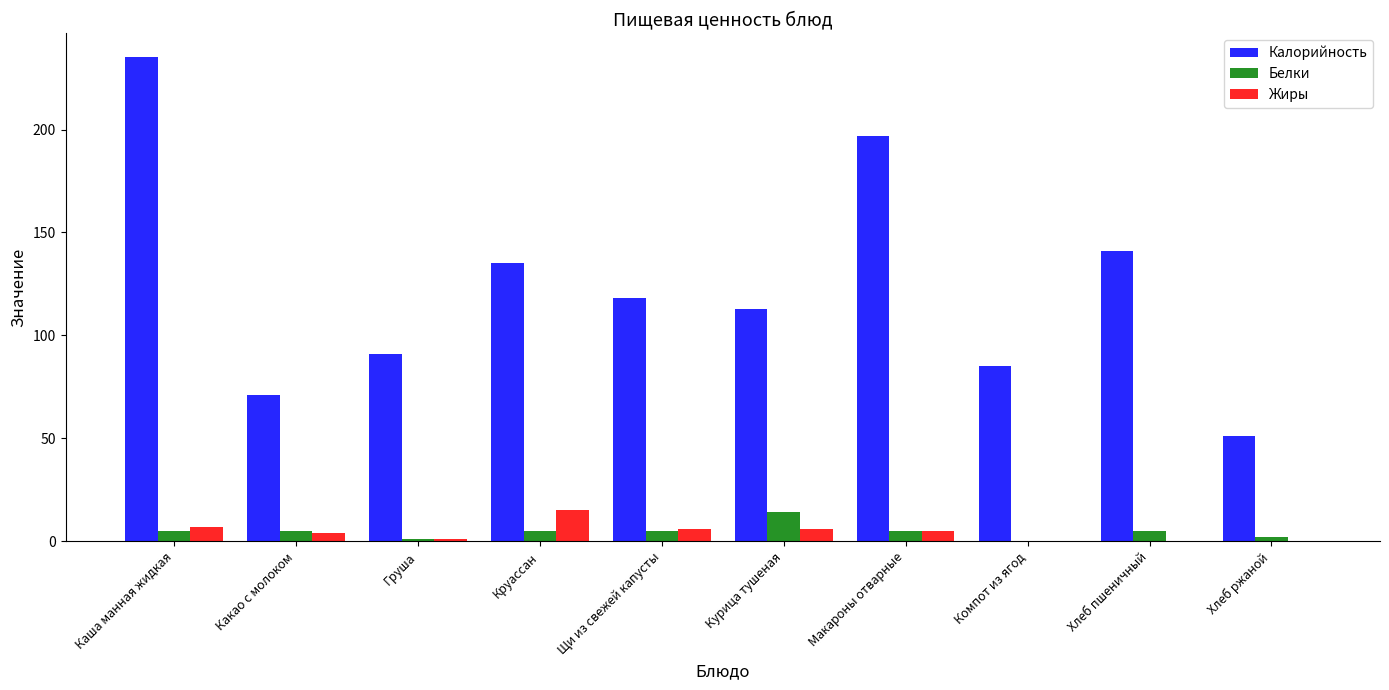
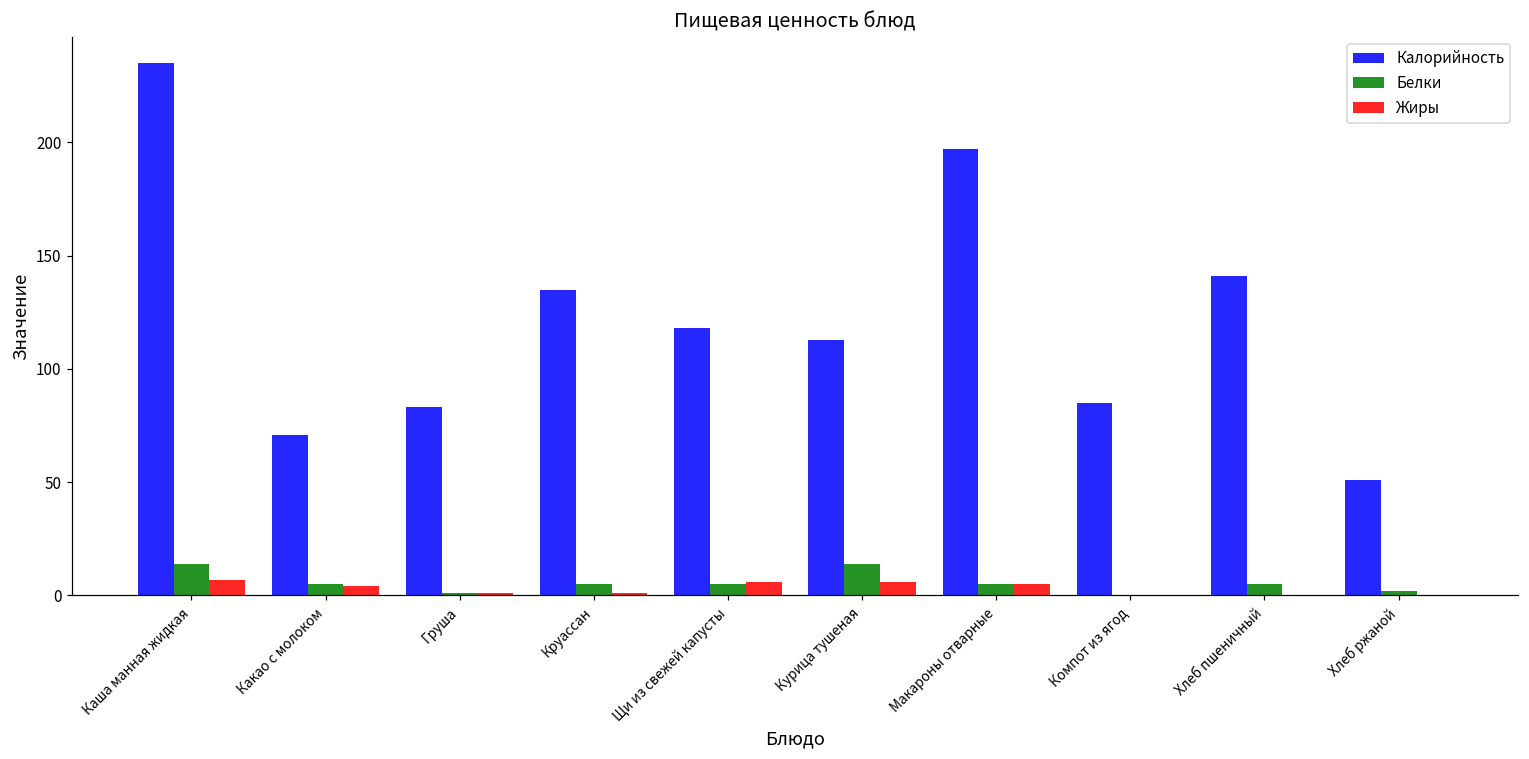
  {
    "Калорийность": {
      "Каша манная жидкая": 235,
      "Какао с молоком": 71,
-     "Груша": 91,
+     "Груша": 83,
      "Круассан": 135,
      "Щи из свежей капусты": 118,
      "Курица тушеная": 113,
      "Макароны отварные": 197,
      "Компот из ягод": 85,
      "Хлеб пшеничный": 141,
      "Хлеб ржаной": 51
    },
    "Белки": {
-     "Каша манная жидкая": 5,
+     "Каша манная жидкая": 14,
      "Какао с молоком": 5,
      "Круассан": 5,
      "Щи из свежей капусты": 5,
      "Курица тушеная": 14,
      "Макароны отварные": 5,
      "Компот из ягод": 0,
      "Хлеб пшеничный": 5,
      "Хлеб ржаной": 2
    },
    "Жиры": {
      "Каша манная жидкая": 7,
      "Какао с молоком": 4,
-     "Круассан": 15,
+     "Круассан": 1,
      "Щи из свежей капусты": 6,
      "Курица тушеная": 6,
      "Макароны отварные": 5,
      "Компот из ягод": 0,
      "Хлеб пшеничный": 0,
      "Хлеб ржаной": 0
    }
  }
